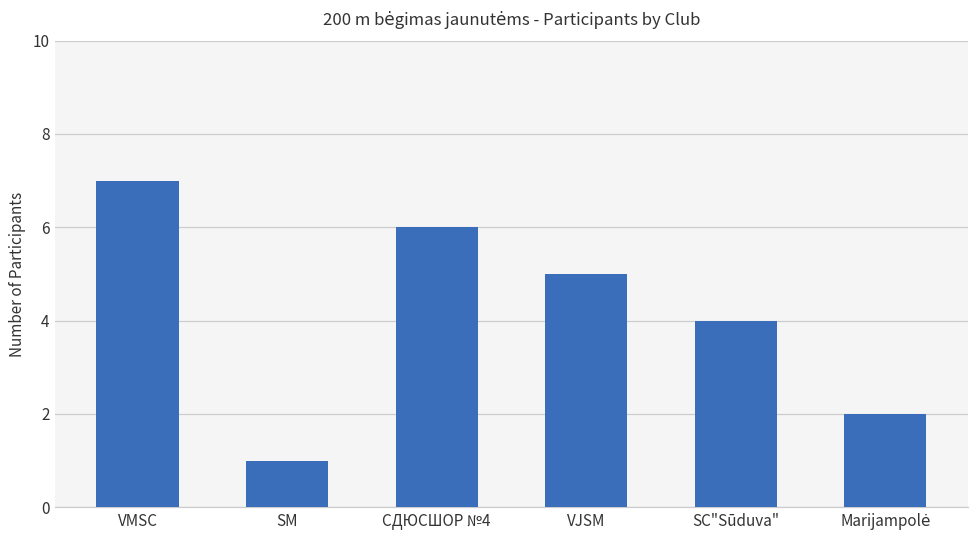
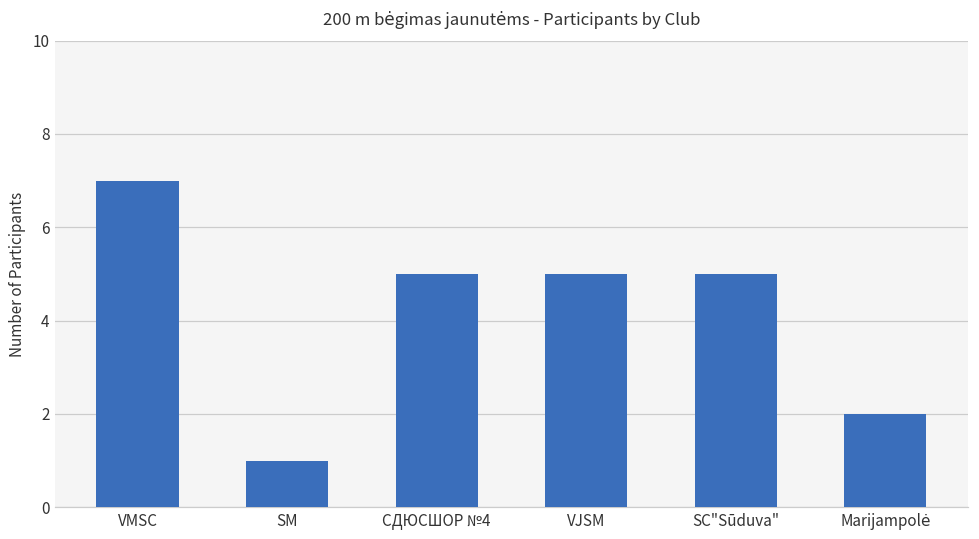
  {
    "VMSC": 7,
    "SM": 1,
-   "СДЮСШОР №4": 6,
+   "СДЮСШОР №4": 5,
    "VJSM": 5,
-   "SC\"Sūduva\"": 4,
+   "SC\"Sūduva\"": 5,
    "Marijampolė": 2
  }
